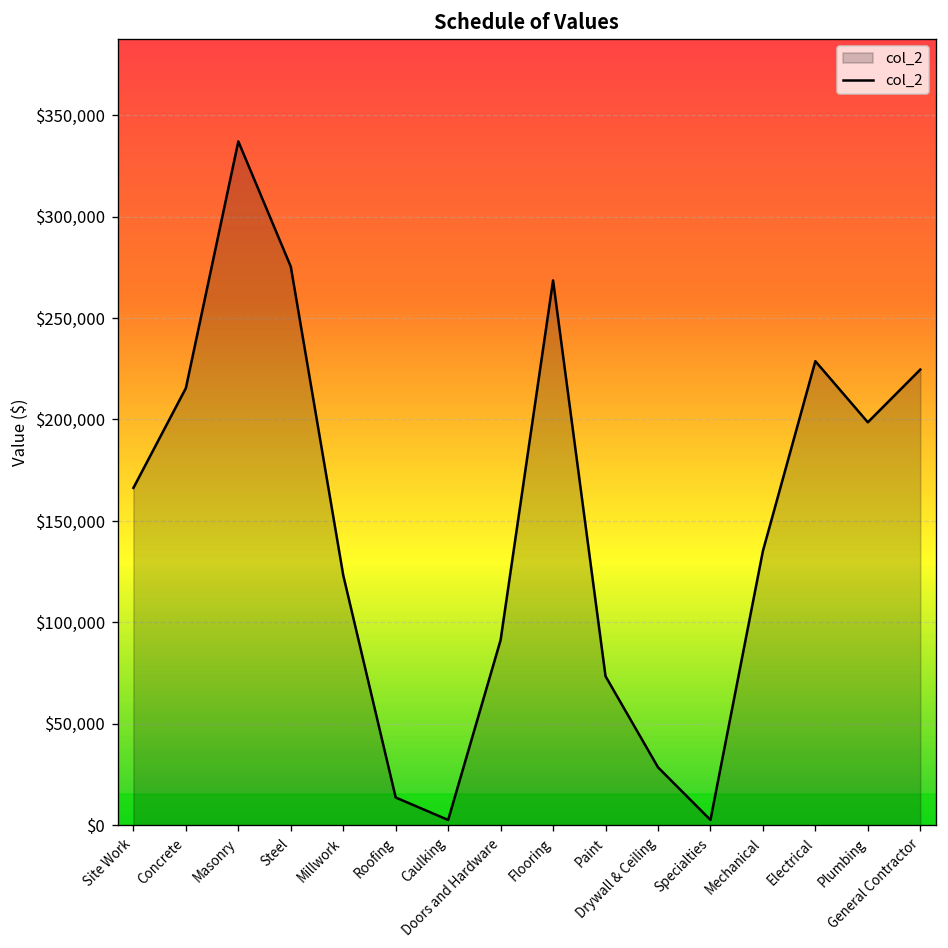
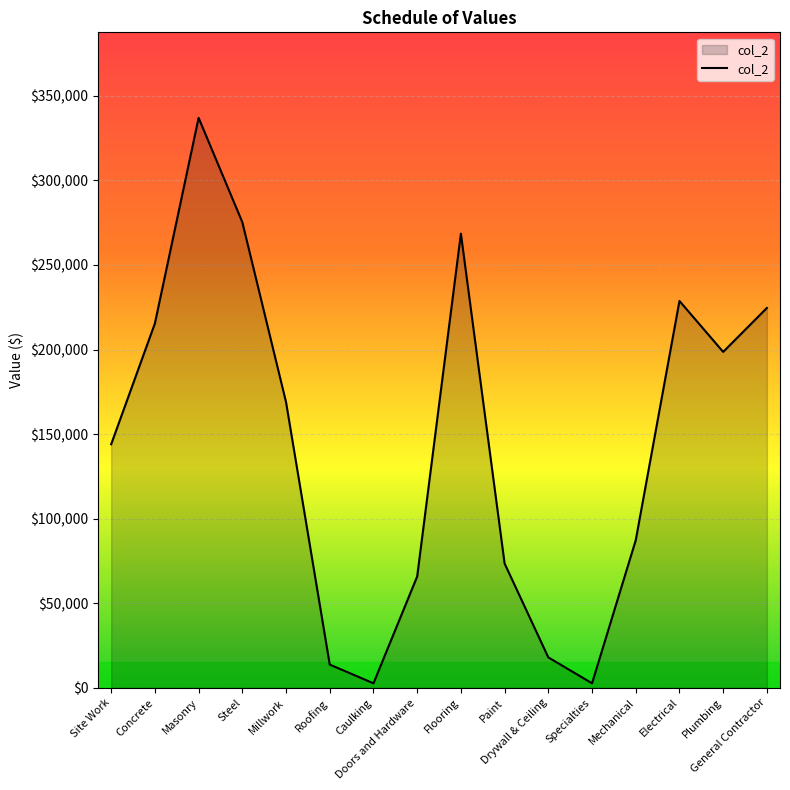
  {
-   "Site Work": "$166,000",
+   "Site Work": "$144,000",
    "Concrete": "$215,000",
    "Masonry": "$337,000",
    "Steel": "$275,000",
-   "Millwork": "$123,000",
-   "Doors and Hardware": "$91,000",
+   "Millwork": "$169,000",
+   "Doors and Hardware": "$66,000",
    "Flooring": "$269,000",
    "Paint": "$73,000",
-   "Drywall & Ceiling": "$29,000",
-   "Mechanical": "$135,000",
+   "Drywall & Ceiling": "$18,000",
+   "Mechanical": "$87,000",
    "Electrical": "$229,000",
    "Plumbing": "$199,000",
    "General Contractor": "$225,000"
  }
